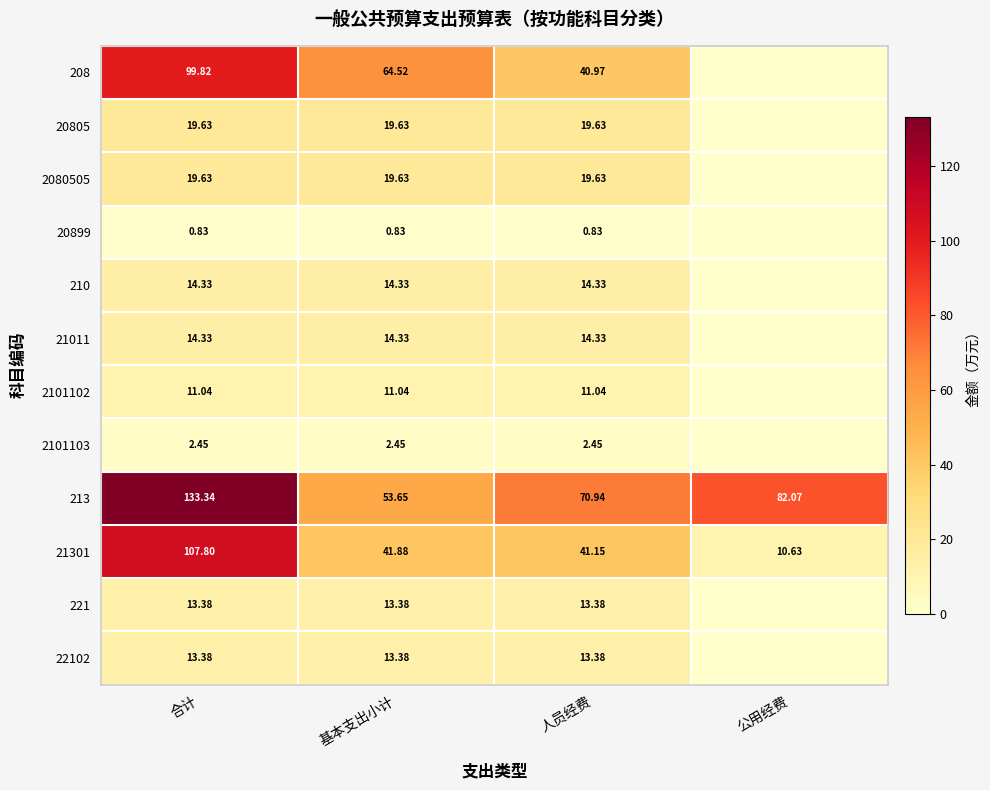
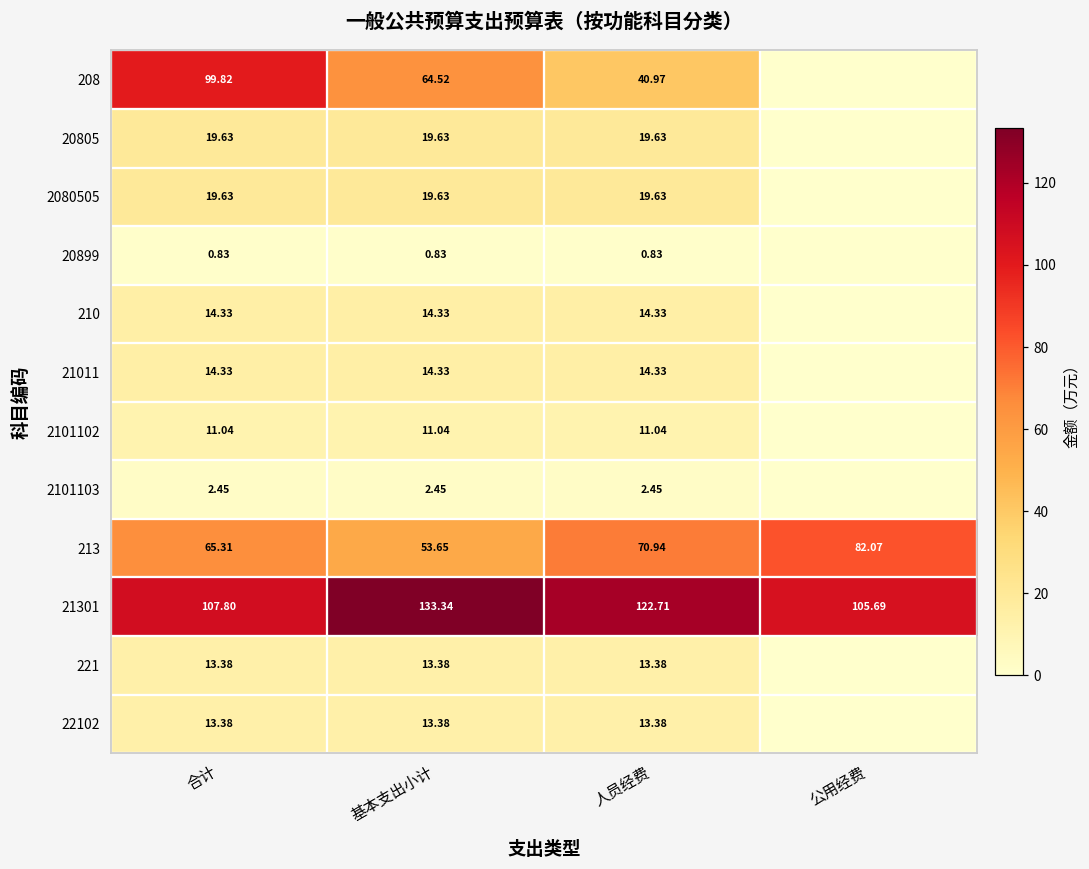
  {
    "208": {
      "合计": 99.82,
      "基本支出小计": 64.52,
      "人员经费": 40.97
    },
    "20805": {
      "合计": 19.63,
      "基本支出小计": 19.63,
      "人员经费": 19.63
    },
    "2080505": {
      "合计": 19.63,
      "基本支出小计": 19.63,
      "人员经费": 19.63
    },
    "20899": {
      "合计": 0.83,
      "基本支出小计": 0.83,
      "人员经费": 0.83
    },
    "210": {
      "合计": 14.33,
      "基本支出小计": 14.33,
      "人员经费": 14.33
    },
    "21011": {
      "合计": 14.33,
      "基本支出小计": 14.33,
      "人员经费": 14.33
    },
    "2101102": {
      "合计": 11.04,
      "基本支出小计": 11.04,
      "人员经费": 11.04
    },
    "2101103": {
      "合计": 2.45,
      "基本支出小计": 2.45,
      "人员经费": 2.45
    },
    "213": {
-     "合计": 133.34,
+     "合计": 65.31,
      "基本支出小计": 53.65,
      "人员经费": 70.94,
      "公用经费": 82.07
    },
    "21301": {
      "合计": 107.80,
-     "基本支出小计": 41.88,
-     "人员经费": 41.15,
-     "公用经费": 10.63
+     "基本支出小计": 133.34,
+     "人员经费": 122.71,
+     "公用经费": 105.69
    },
    "221": {
      "合计": 13.38,
      "基本支出小计": 13.38,
      "人员经费": 13.38
    },
    "22102": {
      "合计": 13.38,
      "基本支出小计": 13.38,
      "人员经费": 13.38
    }
  }
